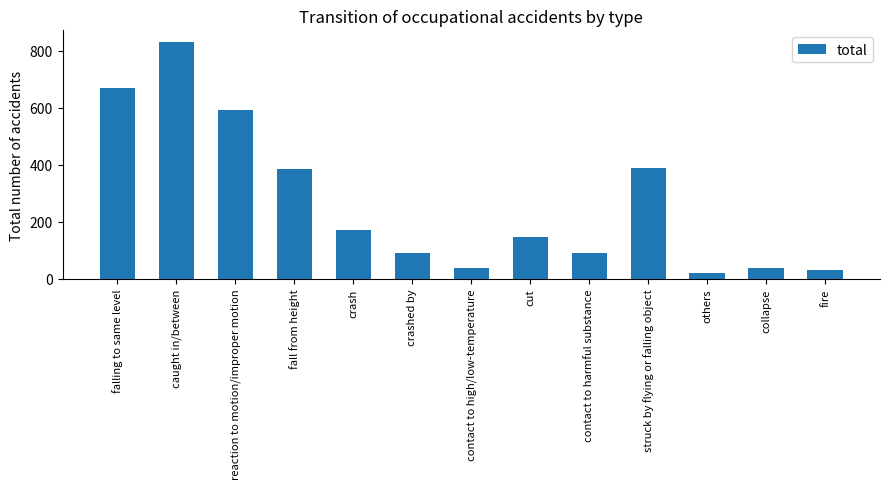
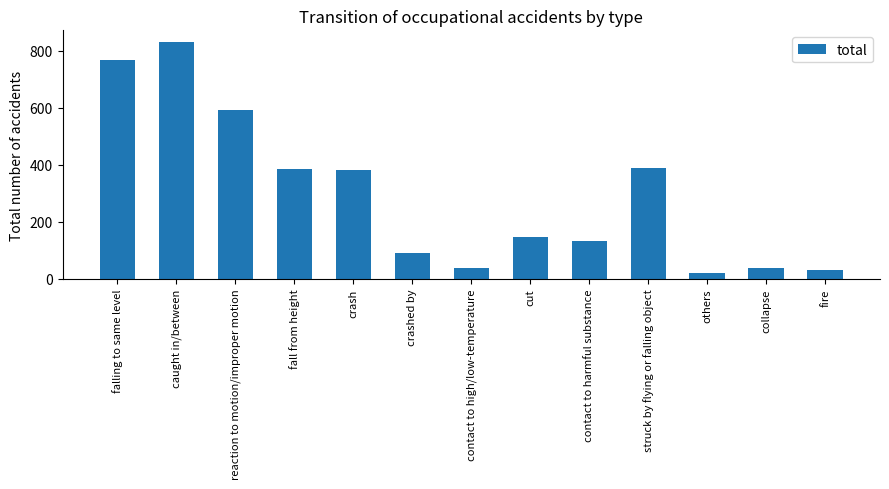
  {
-   "falling to same level": 670,
+   "falling to same level": 770,
    "caught in/between": 830,
    "reaction to motion/improper motion": 590,
    "fall from height": 390,
-   "crash": 170,
+   "crash": 380,
    "crashed by": 90,
    "contact to high/low-temperature": 40,
    "cut": 150,
-   "contact to harmful substance": 90,
+   "contact to harmful substance": 130,
    "struck by flying or falling object": 390,
    "others": 20,
    "collapse": 40,
    "fire": 30
  }
